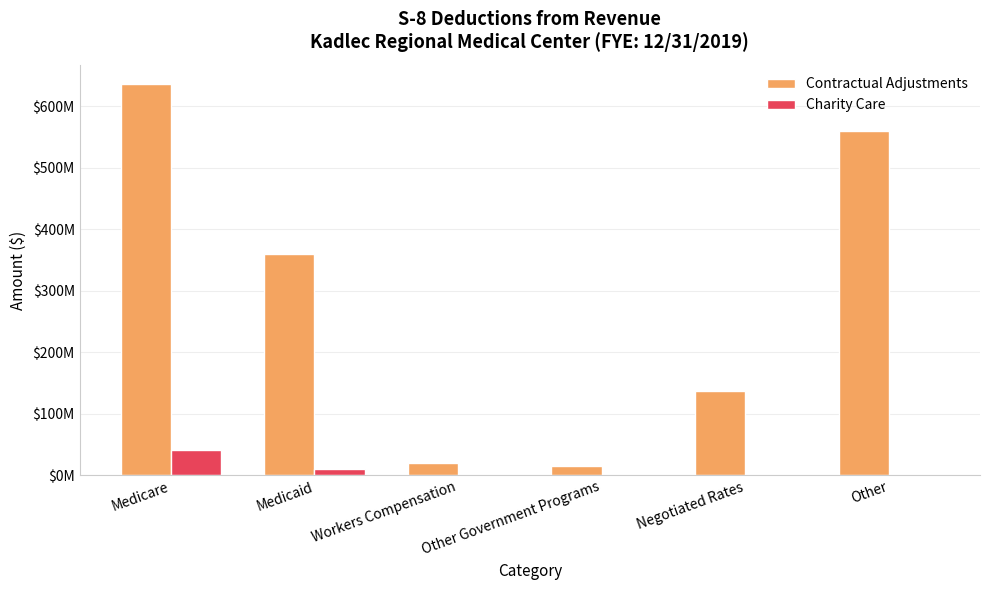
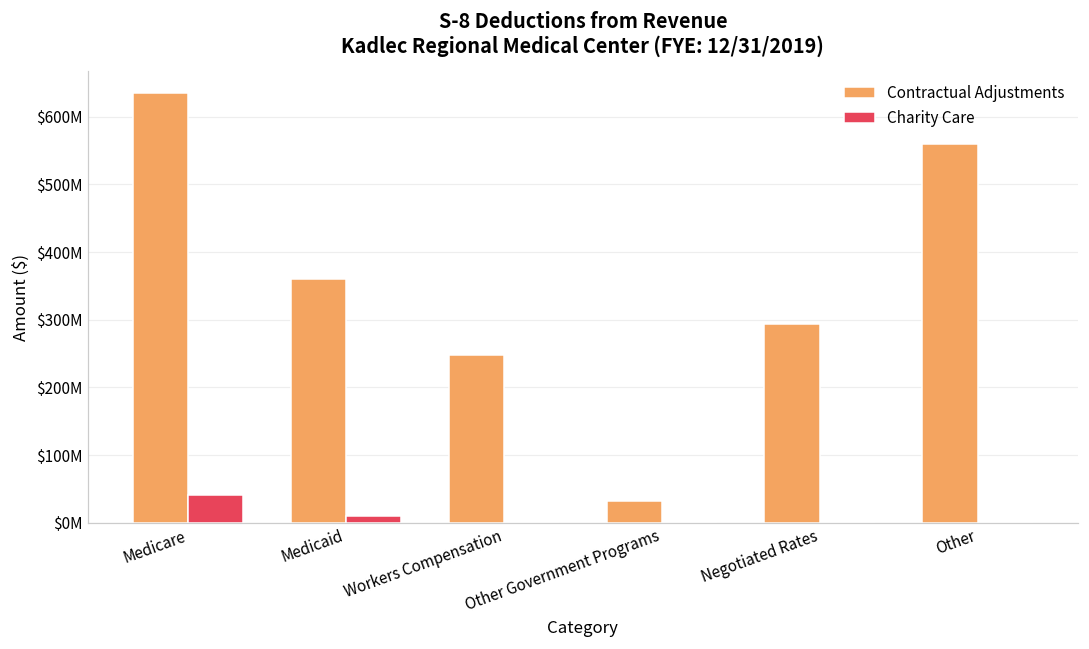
  {
    "Contractual Adjustments": {
      "Medicare": "$640000000",
      "Medicaid": "$360000000",
-     "Workers Compensation": "$20000000",
-     "Other Government Programs": "$20000000",
-     "Negotiated Rates": "$140000000",
+     "Workers Compensation": "$250000000",
+     "Other Government Programs": "$30000000",
+     "Negotiated Rates": "$290000000",
      "Other": "$560000000"
    },
    "Charity Care": {
      "Medicare": "$40000000",
      "Medicaid": "$10000000",
      "Workers Compensation": "$0",
      "Other Government Programs": "$0",
      "Negotiated Rates": "$0",
      "Other": "$0"
    }
  }
